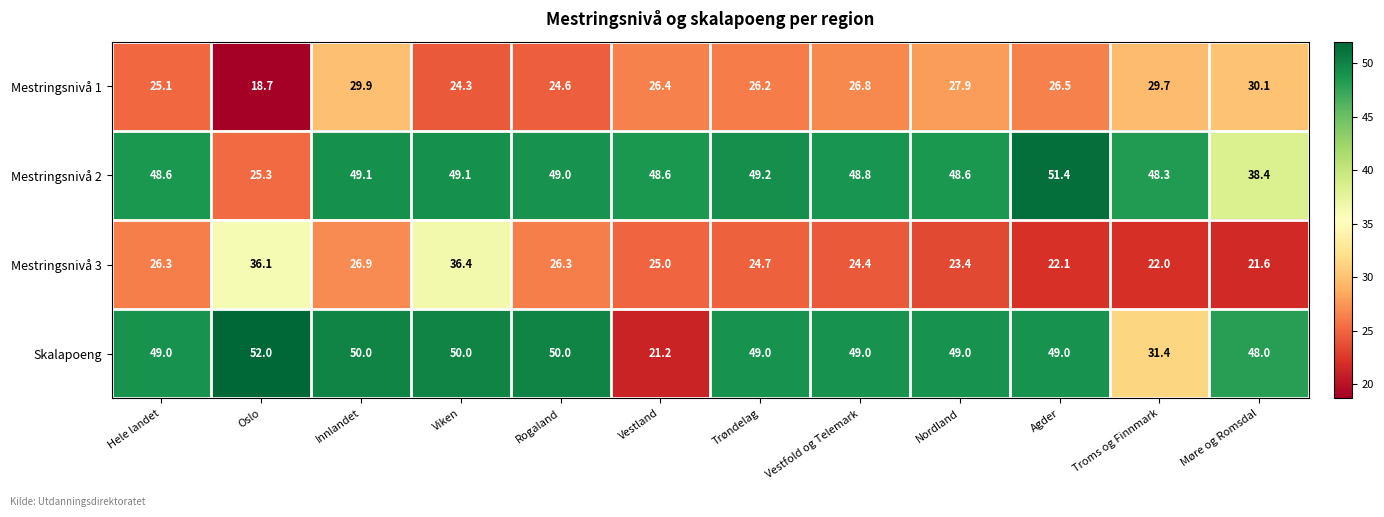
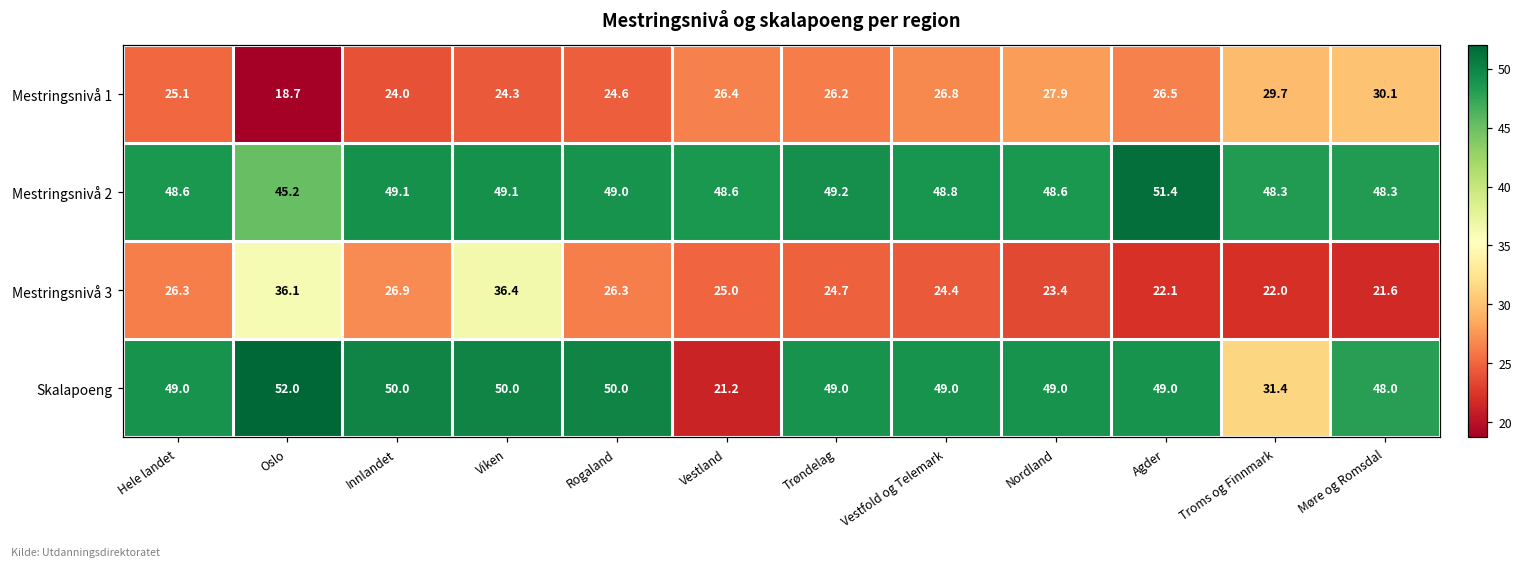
  {
    "Mestringsnivå 1": {
      "Hele landet": 25.1,
      "Oslo": 18.7,
-     "Innlandet": 29.9,
+     "Innlandet": 24.0,
      "Viken": 24.3,
      "Rogaland": 24.6,
      "Vestland": 26.4,
      "Trøndelag": 26.2,
      "Vestfold og Telemark": 26.8,
      "Nordland": 27.9,
      "Agder": 26.5,
      "Troms og Finnmark": 29.7,
      "Møre og Romsdal": 30.1
    },
    "Mestringsnivå 2": {
      "Hele landet": 48.6,
-     "Oslo": 25.3,
+     "Oslo": 45.2,
      "Innlandet": 49.1,
      "Viken": 49.1,
      "Rogaland": 49.0,
      "Vestland": 48.6,
      "Trøndelag": 49.2,
      "Vestfold og Telemark": 48.8,
      "Nordland": 48.6,
      "Agder": 51.4,
      "Troms og Finnmark": 48.3,
-     "Møre og Romsdal": 38.4
+     "Møre og Romsdal": 48.3
    },
    "Mestringsnivå 3": {
      "Hele landet": 26.3,
      "Oslo": 36.1,
      "Innlandet": 26.9,
      "Viken": 36.4,
      "Rogaland": 26.3,
      "Vestland": 25.0,
      "Trøndelag": 24.7,
      "Vestfold og Telemark": 24.4,
      "Nordland": 23.4,
      "Agder": 22.1,
      "Troms og Finnmark": 22.0,
      "Møre og Romsdal": 21.6
    },
    "Skalapoeng": {
      "Hele landet": 49.0,
      "Oslo": 52.0,
      "Innlandet": 50.0,
      "Viken": 50.0,
      "Rogaland": 50.0,
      "Vestland": 21.2,
      "Trøndelag": 49.0,
      "Vestfold og Telemark": 49.0,
      "Nordland": 49.0,
      "Agder": 49.0,
      "Troms og Finnmark": 31.4,
      "Møre og Romsdal": 48.0
    }
  }
